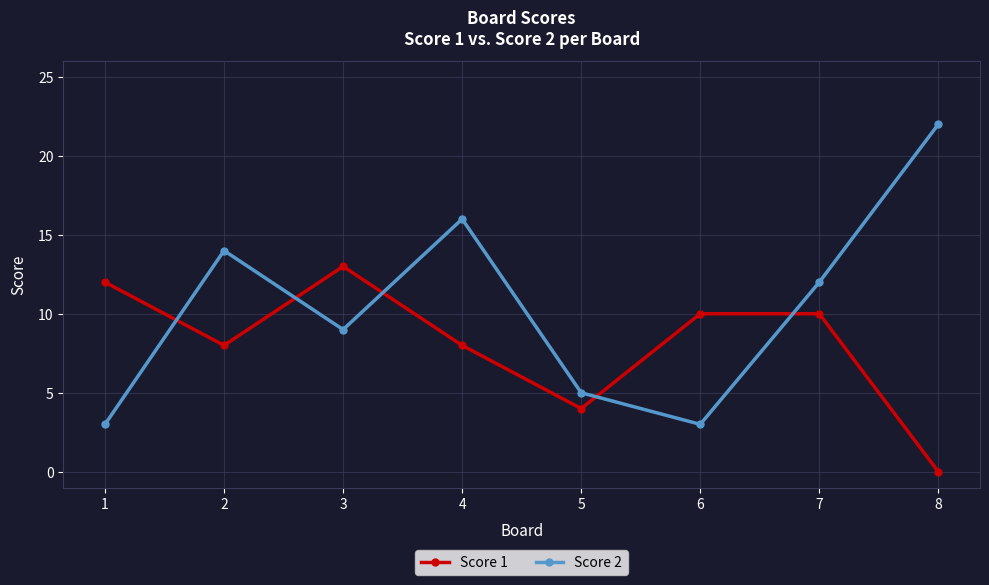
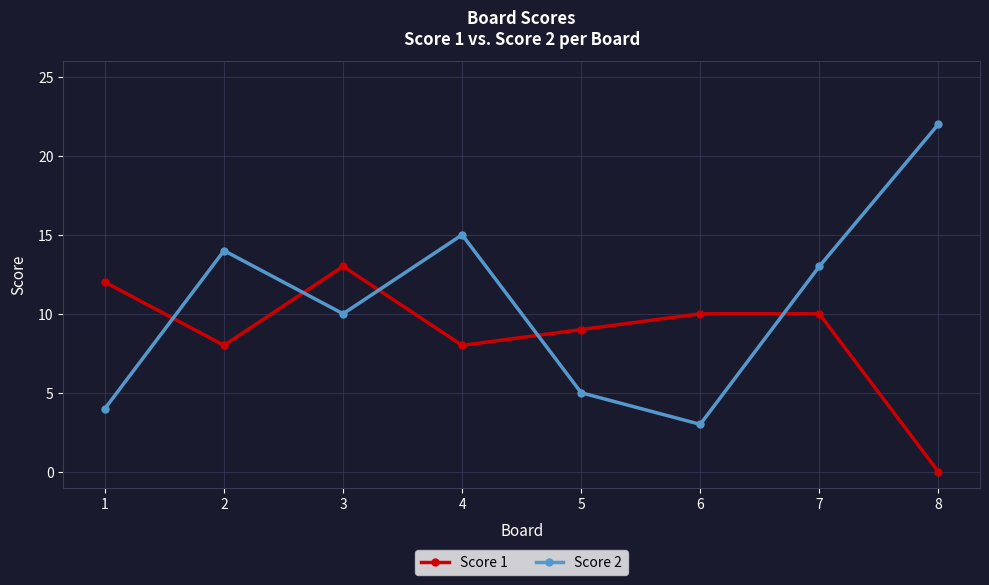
  {
    "Score 1": {
      "1": 12,
      "2": 8,
      "3": 13,
      "4": 8,
-     "5": 4,
+     "5": 9,
      "6": 10,
      "7": 10,
      "8": 0
    },
    "Score 2": {
-     "1": 3,
+     "1": 4,
      "2": 14,
-     "3": 9,
-     "4": 16,
+     "3": 10,
+     "4": 15,
      "5": 5,
      "6": 3,
-     "7": 12,
+     "7": 13,
      "8": 22
    }
  }
